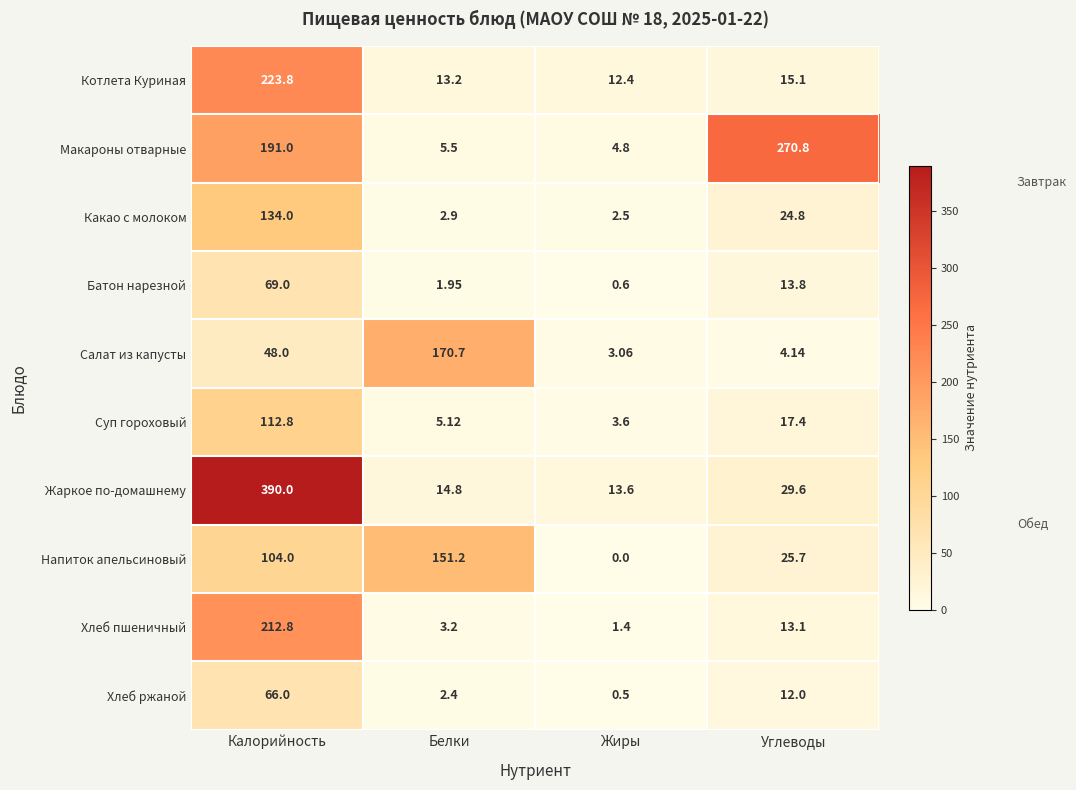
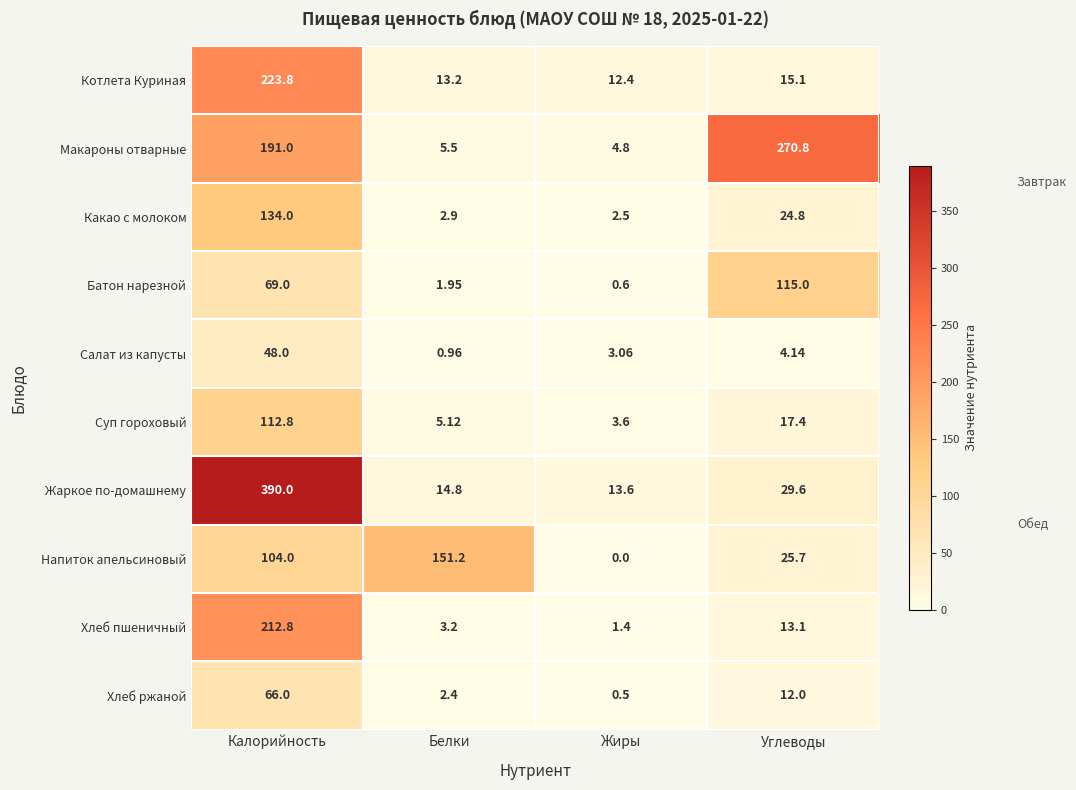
  {
    "Котлета Куриная": {
      "Калорийность": 223.8,
      "Белки": 13.2,
      "Жиры": 12.4,
      "Углеводы": 15.1
    },
    "Макароны отварные": {
      "Калорийность": 191.0,
      "Белки": 5.5,
      "Жиры": 4.8,
      "Углеводы": 270.8
    },
    "Какао с молоком": {
      "Калорийность": 134.0,
      "Белки": 2.9,
      "Жиры": 2.5,
      "Углеводы": 24.8
    },
    "Батон нарезной": {
      "Калорийность": 69.0,
      "Белки": 1.95,
      "Жиры": 0.6,
-     "Углеводы": 13.8
+     "Углеводы": 115.0
    },
    "Салат из капусты": {
      "Калорийность": 48.0,
-     "Белки": 170.7,
+     "Белки": 0.96,
      "Жиры": 3.06,
      "Углеводы": 4.14
    },
    "Суп гороховый": {
      "Калорийность": 112.8,
      "Белки": 5.12,
      "Жиры": 3.6,
      "Углеводы": 17.4
    },
    "Жаркое по-домашнему": {
      "Калорийность": 390.0,
      "Белки": 14.8,
      "Жиры": 13.6,
      "Углеводы": 29.6
    },
    "Напиток апельсиновый": {
      "Калорийность": 104.0,
      "Белки": 151.2,
      "Жиры": 0.0,
      "Углеводы": 25.7
    },
    "Хлеб пшеничный": {
      "Калорийность": 212.8,
      "Белки": 3.2,
      "Жиры": 1.4,
      "Углеводы": 13.1
    },
    "Хлеб ржаной": {
      "Калорийность": 66.0,
      "Белки": 2.4,
      "Жиры": 0.5,
      "Углеводы": 12.0
    }
  }
